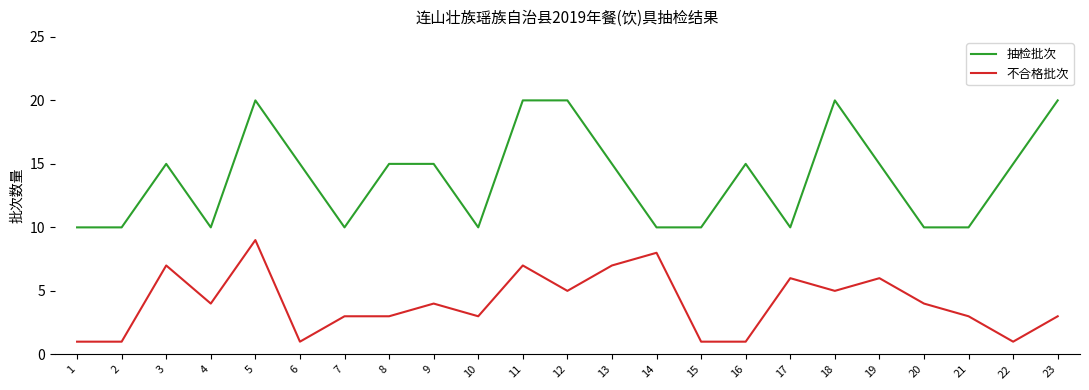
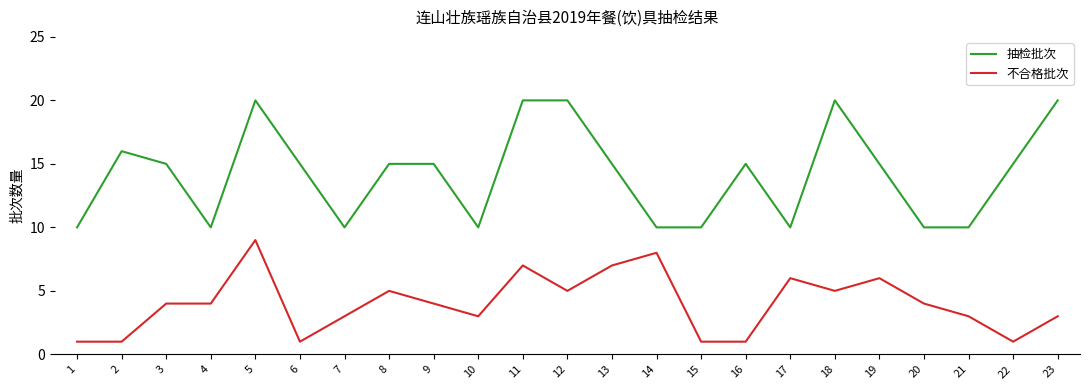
  {
    "抽检批次": {
      "1": 10,
-     "2": 10,
+     "2": 16,
      "3": 15,
      "4": 10,
      "5": 20,
      "6": 15,
      "7": 10,
      "8": 15,
      "9": 15,
      "10": 10,
      "11": 20,
      "12": 20,
      "13": 15,
      "14": 10,
      "15": 10,
      "16": 15,
      "17": 10,
      "18": 20,
      "19": 15,
      "20": 10,
      "21": 10,
      "22": 15,
      "23": 20
    },
    "不合格批次": {
      "1": 1,
      "2": 1,
-     "3": 7,
+     "3": 4,
      "4": 4,
      "5": 9,
      "6": 1,
      "7": 3,
-     "8": 3,
+     "8": 5,
      "9": 4,
      "10": 3,
      "11": 7,
      "12": 5,
      "13": 7,
      "14": 8,
      "15": 1,
      "16": 1,
      "17": 6,
      "18": 5,
      "19": 6,
      "20": 4,
      "21": 3,
      "22": 1,
      "23": 3
    }
  }
